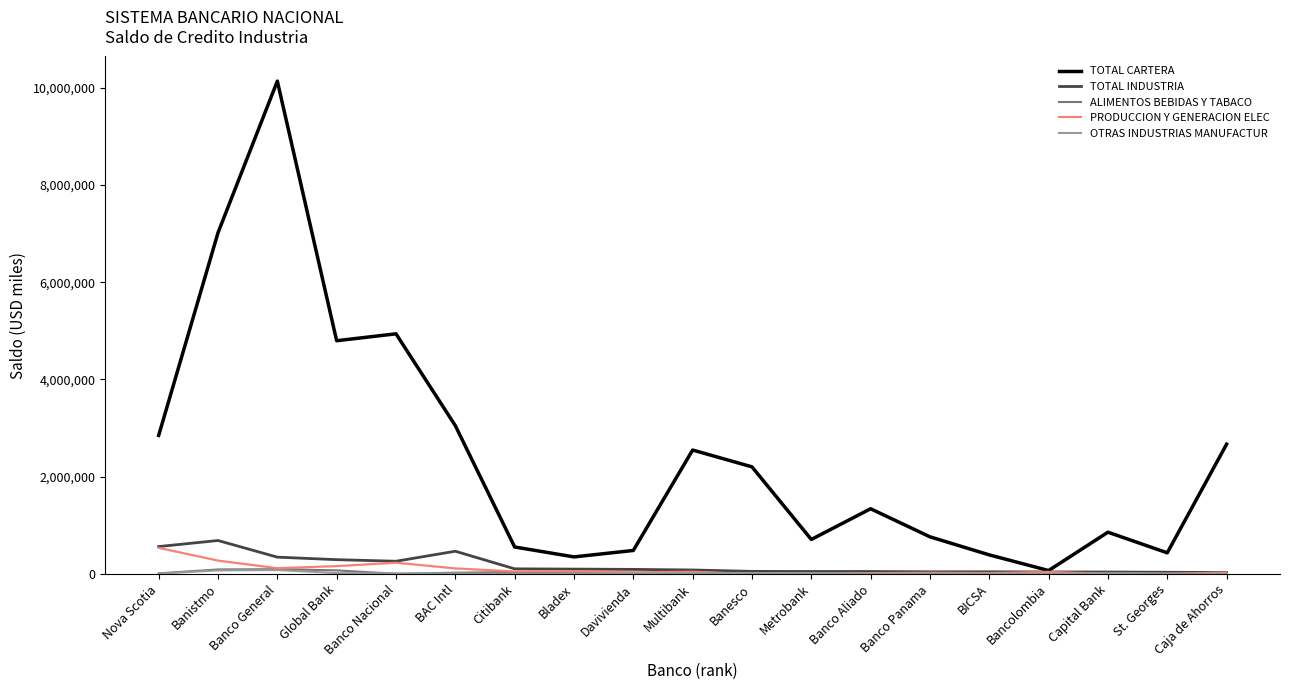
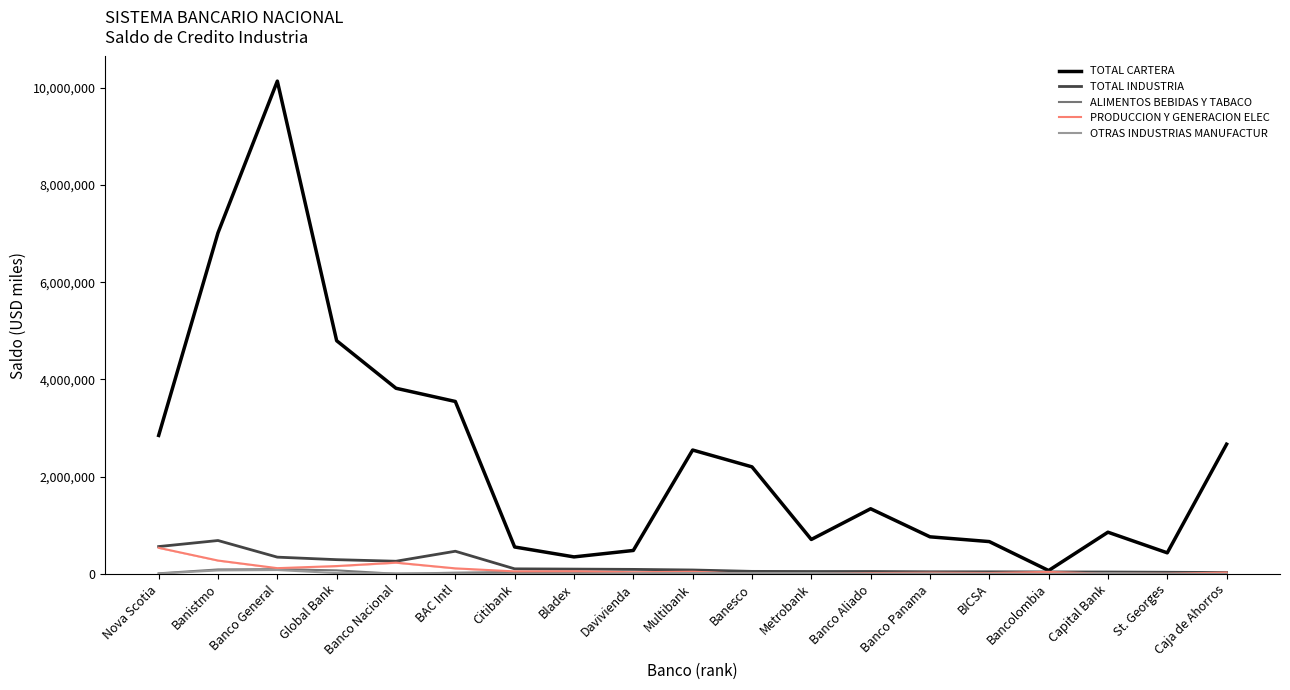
  {
    "TOTAL CARTERA": {
      "Nova Scotia": "2,800,000",
      "Banistmo": "7,000,000",
      "Banco General": "10,100,000",
      "Global Bank": "4,800,000",
-     "Banco Nacional": "4,900,000",
-     "BAC Intl": "3,000,000",
+     "Banco Nacional": "3,800,000",
+     "BAC Intl": "3,500,000",
      "Citibank": "600,000",
      "Bladex": "400,000",
      "Davivienda": "500,000",
      "Multibank": "2,500,000",
      "Banesco": "2,200,000",
      "Metrobank": "700,000",
      "Banco Aliado": "1,300,000",
      "Banco Panama": "800,000",
-     "BICSA": "400,000",
+     "BICSA": "700,000",
      "Capital Bank": "900,000",
      "St. Georges": "400,000",
      "Caja de Ahorros": "2,700,000"
    },
    "TOTAL INDUSTRIA": {
      "Banistmo": "700,000",
      "Banco General": "300,000",
      "Global Bank": "300,000",
      "BAC Intl": "500,000",
      "Citibank": "100,000",
      "Davivienda": "100,000"
    },
    "PRODUCCION Y GENERACION ELEC": {
      "Banistmo": "300,000",
      "Global Bank": "200,000",
      "BAC Intl": "100,000"
    }
  }
